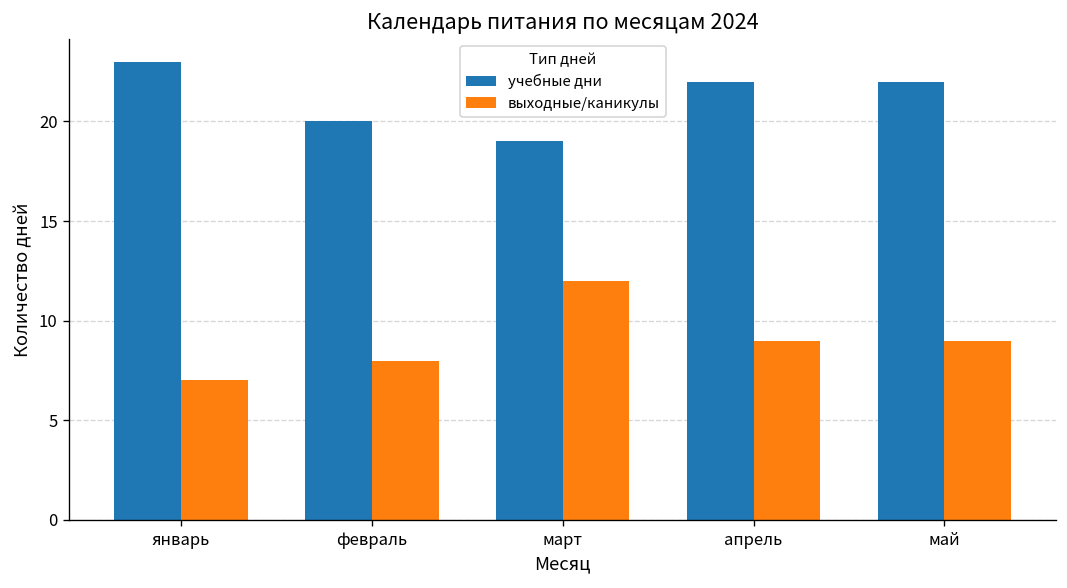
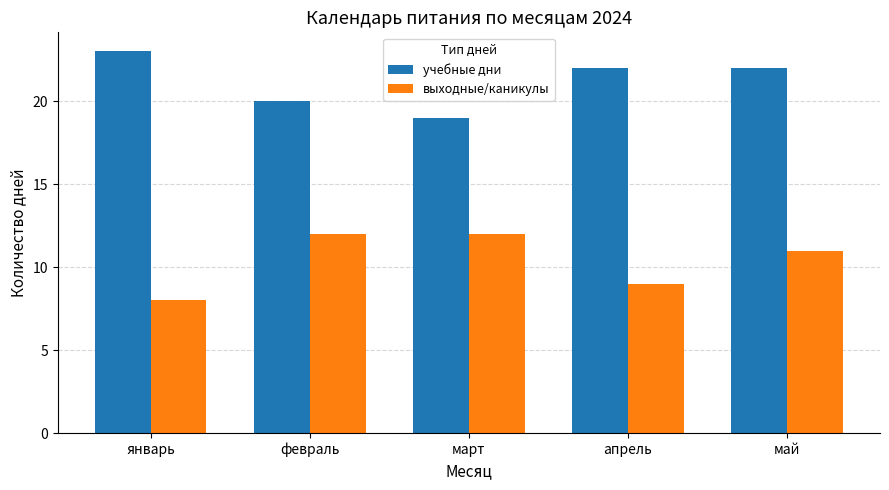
  {
    "учебные дни": {
      "январь": 23,
      "февраль": 20,
      "март": 19,
      "апрель": 22,
      "май": 22
    },
    "выходные/каникулы": {
-     "январь": 7,
-     "февраль": 8,
+     "январь": 8,
+     "февраль": 12,
      "март": 12,
      "апрель": 9,
-     "май": 9
+     "май": 11
    }
  }
